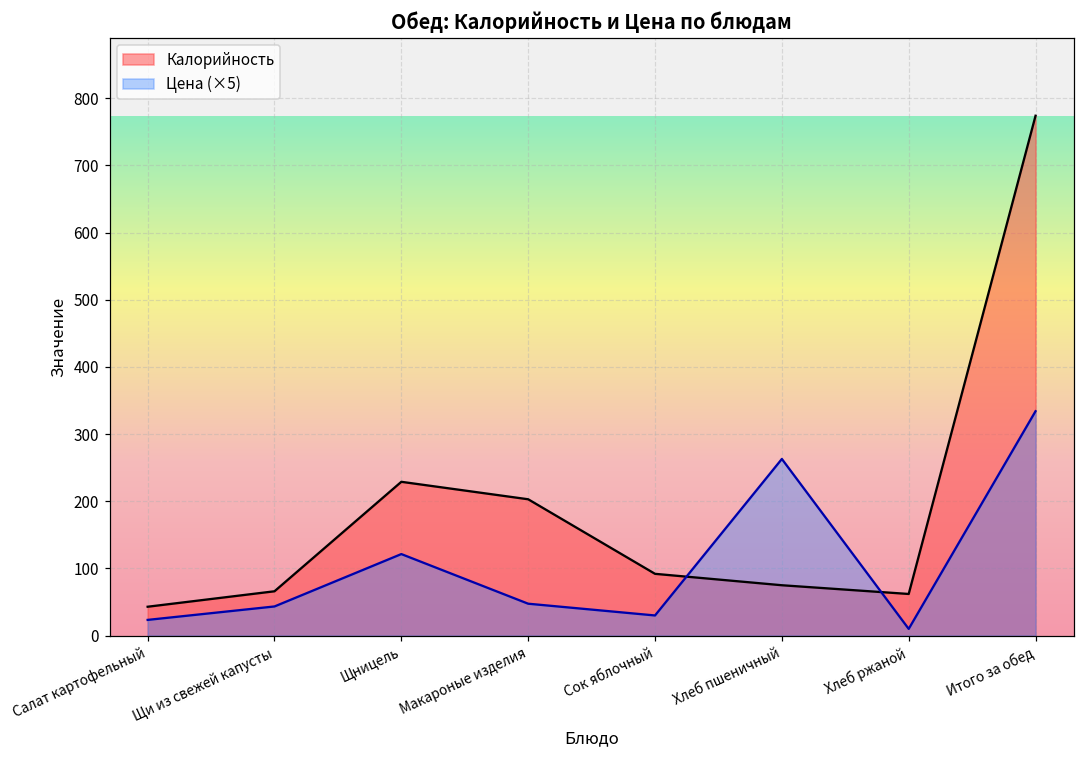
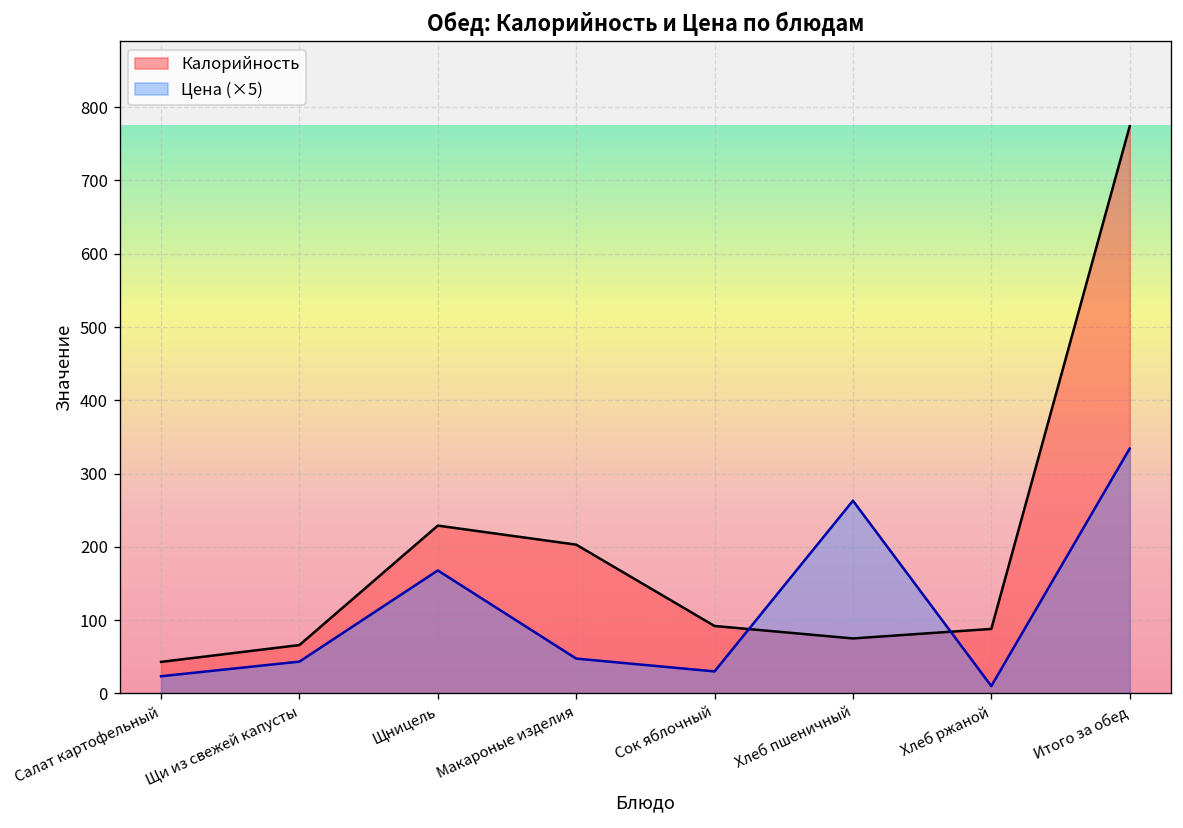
  {
    "Калорийность": {
      "Салат картофельный": 40,
      "Щи из свежей капусты": 70,
      "Щницель": 230,
      "Макароные изделия": 200,
      "Сок яблочный": 90,
      "Хлеб пшеничный": 80,
-     "Хлеб ржаной": 60,
+     "Хлеб ржаной": 90,
      "Итого за обед": 770
    },
    "Цена (×5)": {
      "Салат картофельный": 20,
      "Щи из свежей капусты": 40,
-     "Щницель": 120,
+     "Щницель": 170,
      "Макароные изделия": 50,
      "Сок яблочный": 30,
      "Хлеб пшеничный": 260,
      "Хлеб ржаной": 10,
      "Итого за обед": 330
    }
  }
